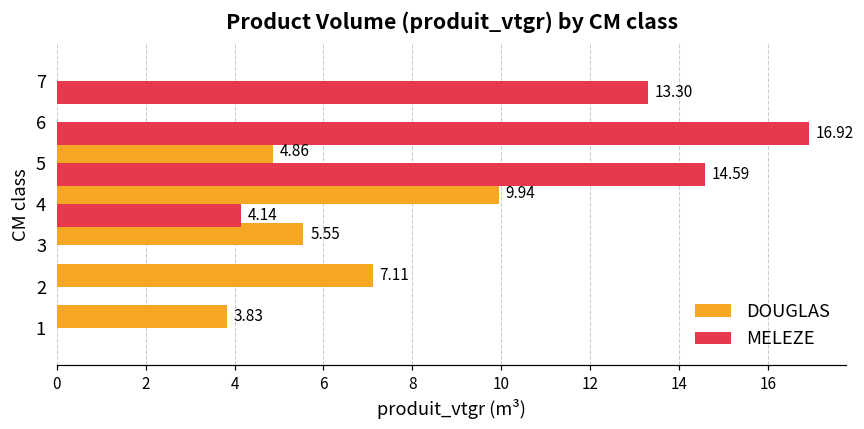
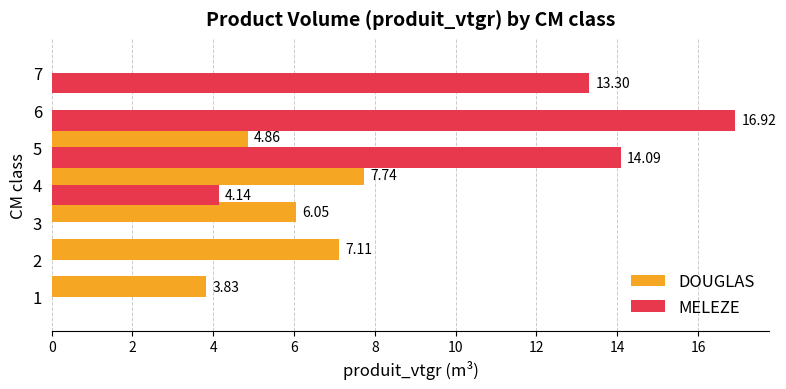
  {
    "DOUGLAS": {
      "5": 4.86,
-     "4": 9.94,
-     "3": 5.55,
+     "4": 7.74,
+     "3": 6.05,
      "2": 7.11,
      "1": 3.83
    },
    "MELEZE": {
      "7": 13.30,
      "6": 16.92,
-     "5": 14.59,
+     "5": 14.09,
      "4": 4.14
    }
  }
